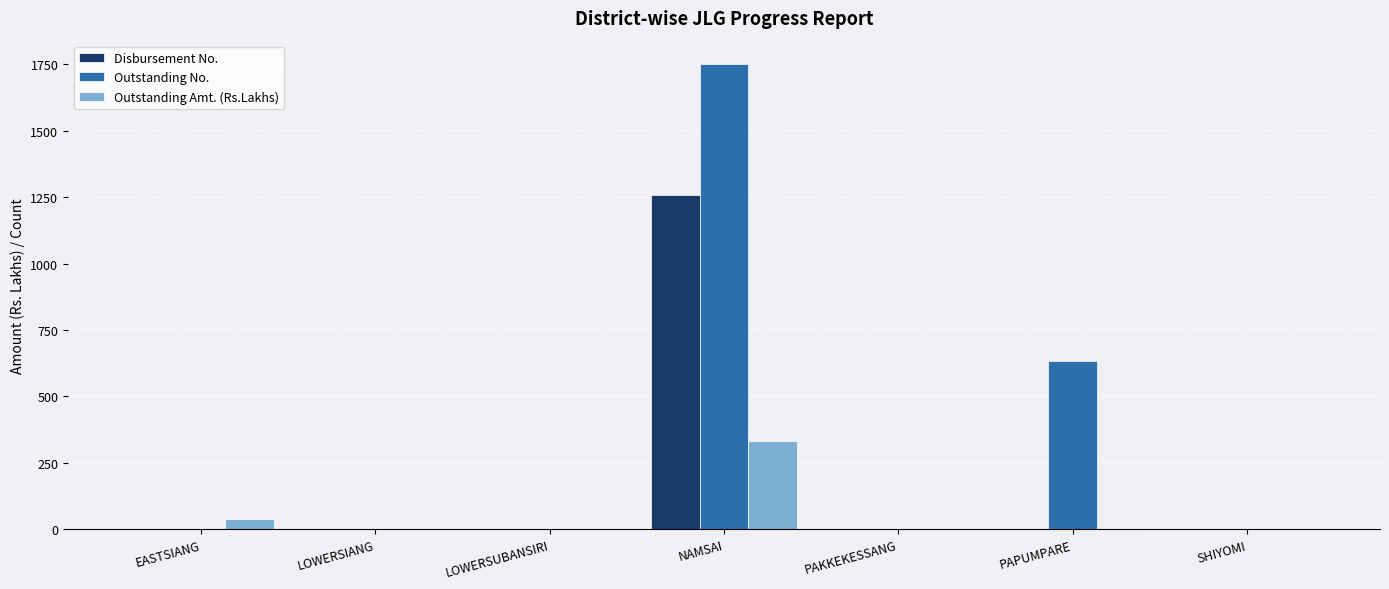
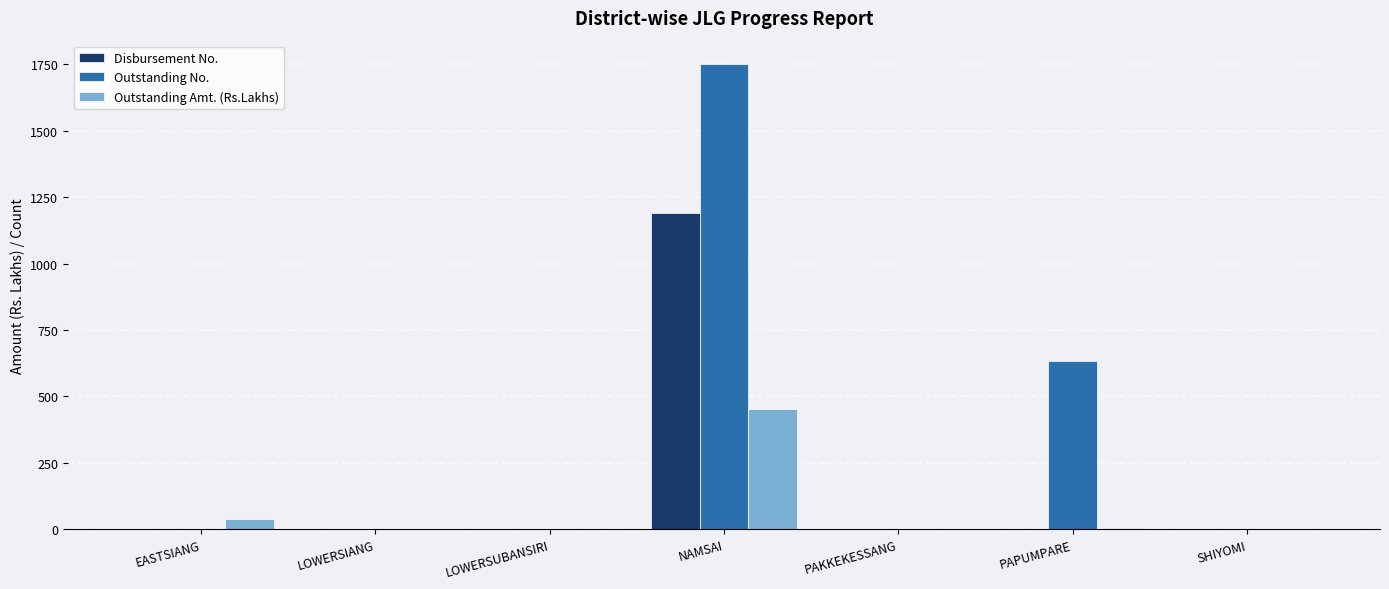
  {
    "Disbursement No.": {
      "EASTSIANG": 0,
      "LOWERSIANG": 0,
      "LOWERSUBANSIRI": 0,
-     "NAMSAI": 1260,
+     "NAMSAI": 1190,
      "PAKKEKESSANG": 0,
      "PAPUMPARE": 0,
      "SHIYOMI": 0
    },
    "Outstanding No.": {
      "LOWERSIANG": 0,
      "LOWERSUBANSIRI": 0,
      "NAMSAI": 1750,
      "PAKKEKESSANG": 0,
      "PAPUMPARE": 630,
      "SHIYOMI": 0
    },
    "Outstanding Amt. (Rs.Lakhs)": {
      "EASTSIANG": 40,
      "LOWERSIANG": 0,
      "LOWERSUBANSIRI": 0,
-     "NAMSAI": 330,
+     "NAMSAI": 450,
      "PAKKEKESSANG": 0,
      "SHIYOMI": 0
    }
  }
